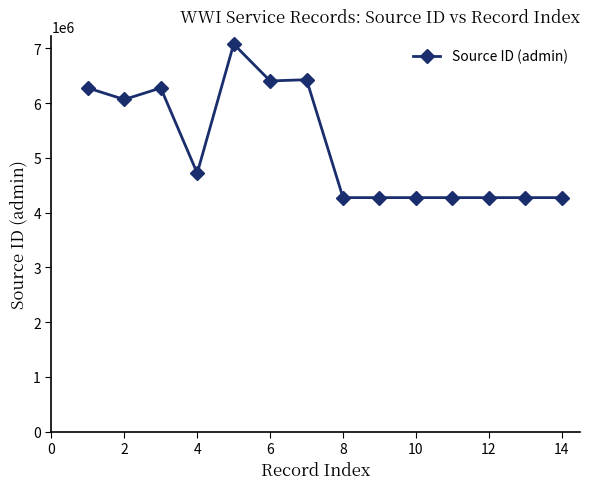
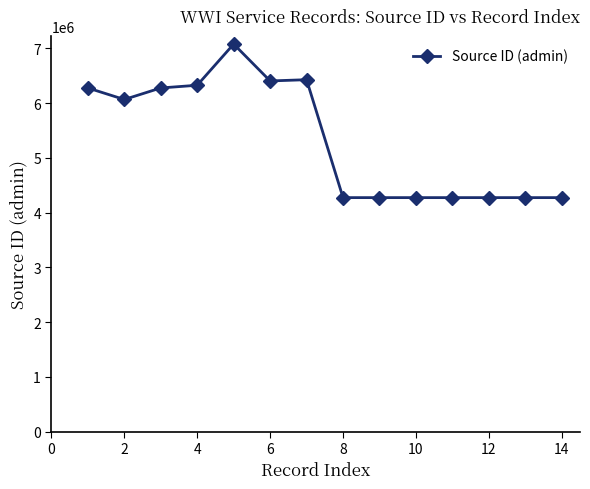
  {
    "2": 6100000,
-   "4": 4700000,
+   "4": 6300000,
    "6": 6400000,
    "8": 4300000,
    "10": 4300000,
    "12": 4300000,
    "14": 4300000
  }
